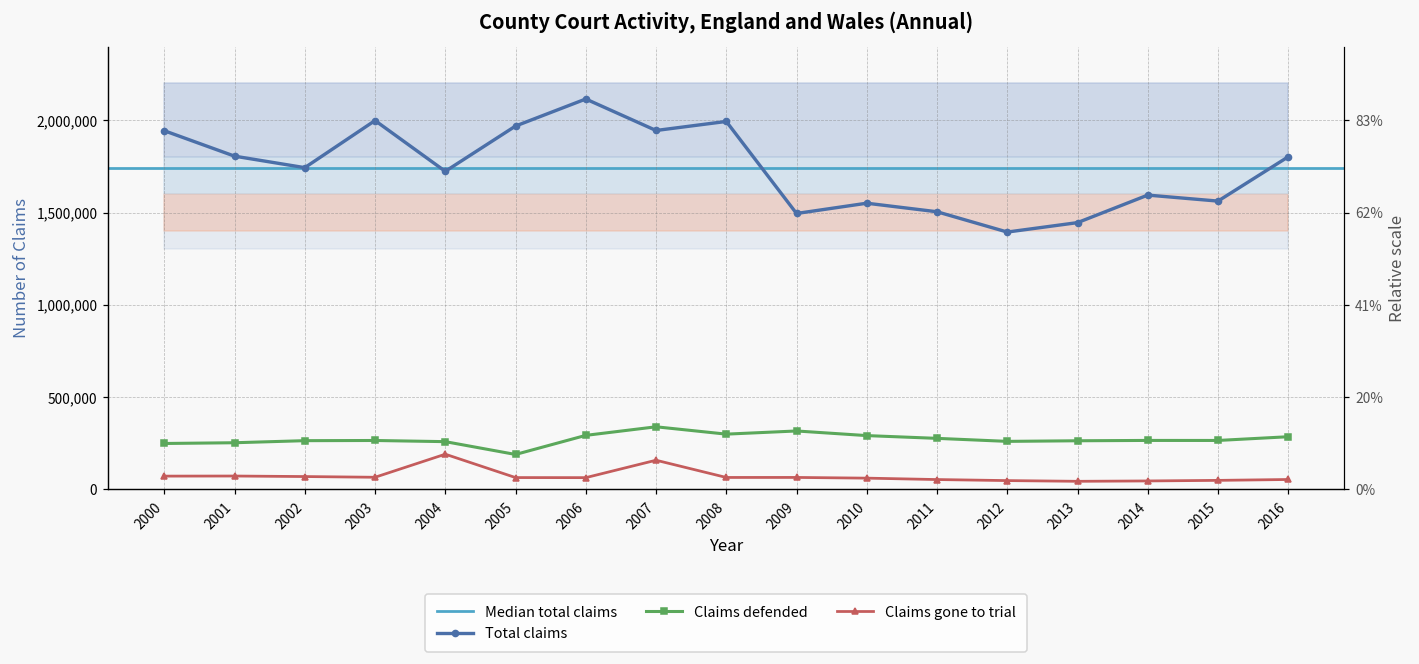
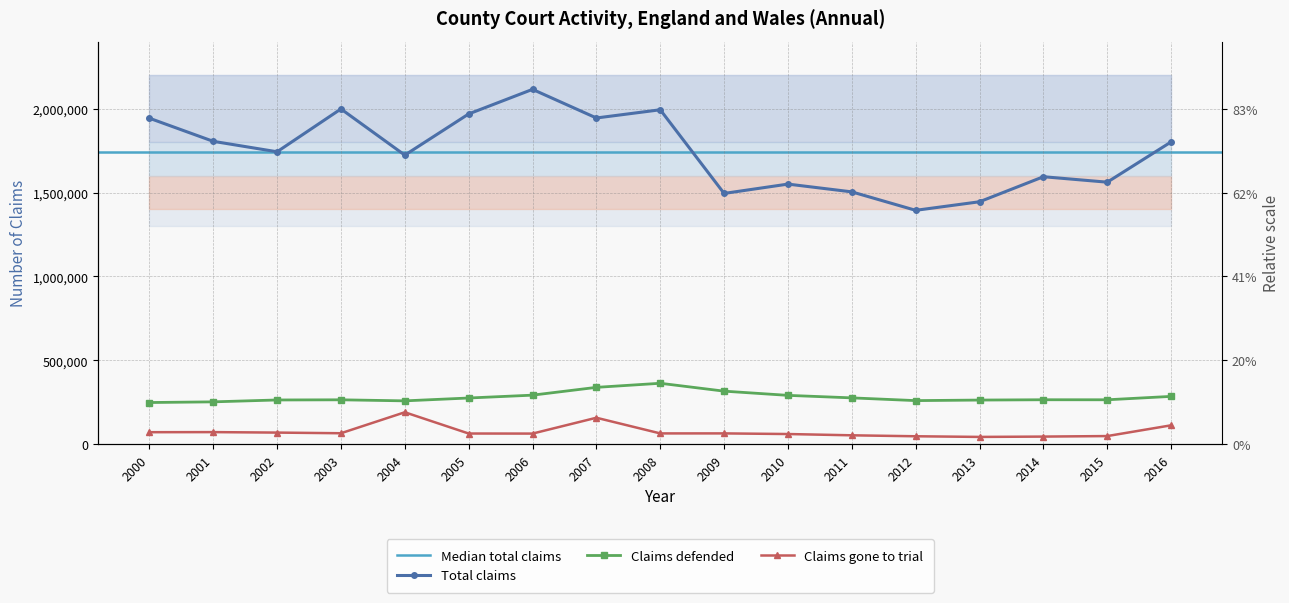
  {
    "Total claims": {
      "2000": "1,940,000",
      "2002": "1,740,000",
      "2003": "2,000,000",
      "2004": "1,720,000",
      "2005": "1,970,000",
      "2006": "2,120,000",
      "2007": "1,940,000",
      "2008": "1,990,000",
      "2009": "1,490,000",
      "2010": "1,550,000",
      "2011": "1,500,000",
      "2012": "1,390,000",
      "2013": "1,450,000",
      "2015": "1,560,000"
    },
    "Claims defended": {
      "2000": "250,000",
      "2001": "250,000",
      "2002": "260,000",
      "2003": "260,000",
      "2004": "260,000",
-     "2005": "190,000",
+     "2005": "280,000",
      "2006": "290,000",
      "2007": "340,000",
-     "2008": "300,000",
+     "2008": "360,000",
      "2009": "320,000",
      "2010": "290,000",
      "2011": "280,000",
      "2012": "260,000",
      "2013": "260,000",
      "2014": "260,000",
      "2015": "260,000",
      "2016": "280,000"
    },
    "Claims gone to trial": {
      "2000": "70,000",
      "2001": "70,000",
      "2002": "70,000",
      "2003": "70,000",
      "2004": "190,000",
      "2005": "60,000",
      "2006": "60,000",
      "2007": "160,000",
      "2008": "60,000",
      "2009": "60,000",
      "2010": "60,000",
      "2011": "50,000",
      "2012": "50,000",
      "2013": "40,000",
      "2014": "50,000",
      "2015": "50,000",
-     "2016": "50,000"
+     "2016": "110,000"
    }
  }
